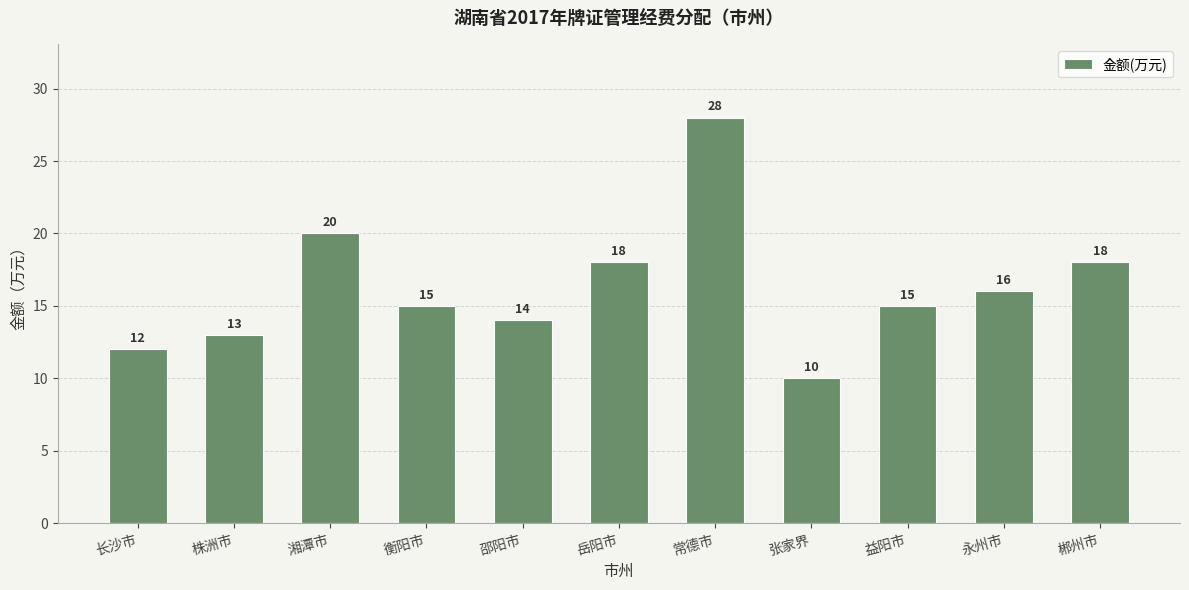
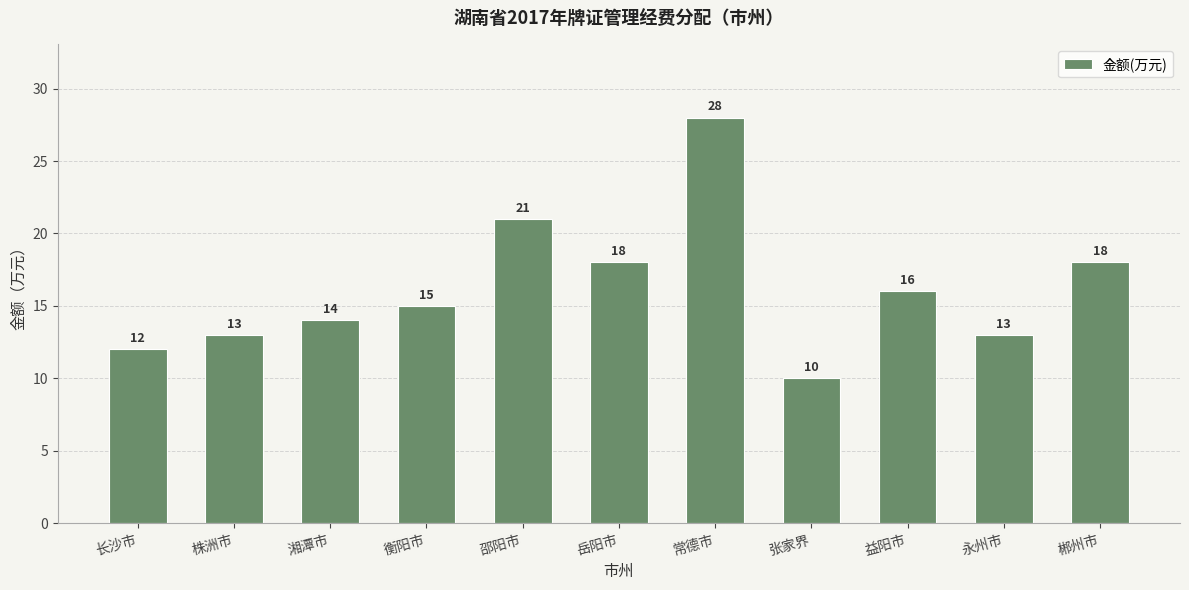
  {
    "长沙市": 12,
    "株洲市": 13,
-   "湘潭市": 20,
+   "湘潭市": 14,
    "衡阳市": 15,
-   "邵阳市": 14,
+   "邵阳市": 21,
    "岳阳市": 18,
    "常德市": 28,
    "张家界": 10,
-   "益阳市": 15,
-   "永州市": 16,
+   "益阳市": 16,
+   "永州市": 13,
    "郴州市": 18
  }
